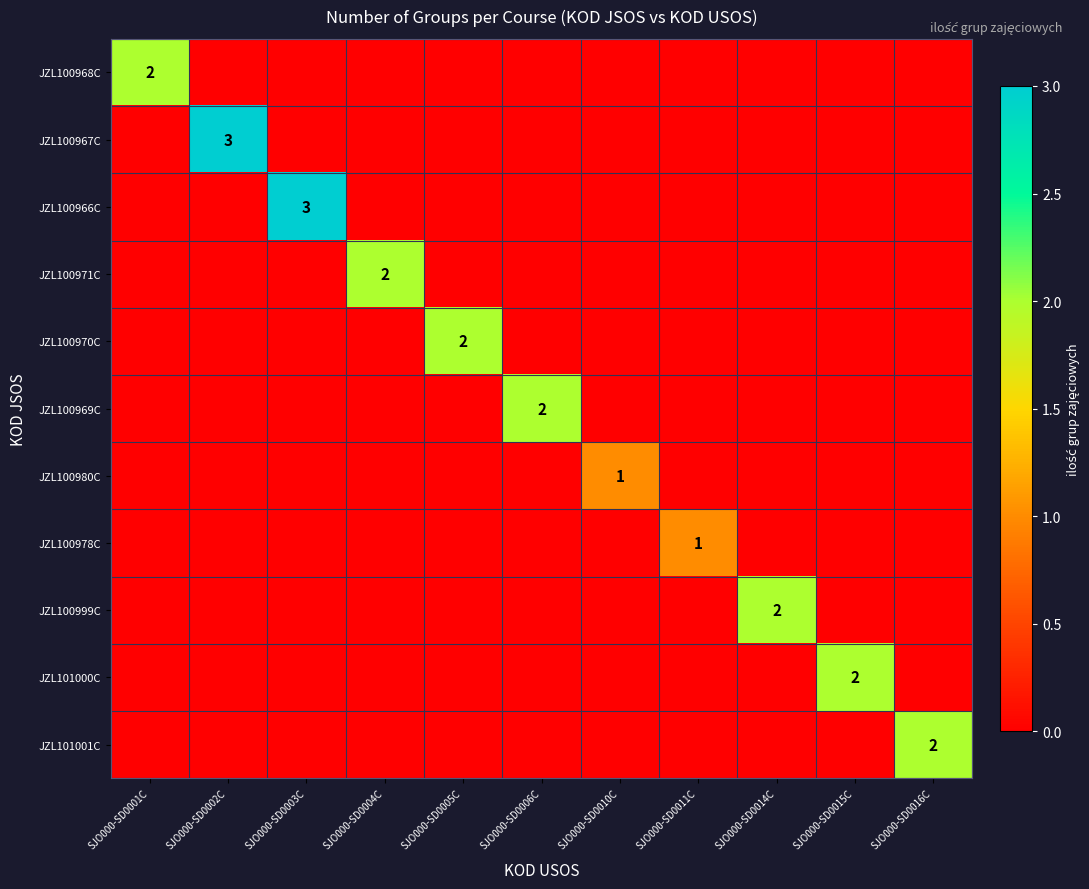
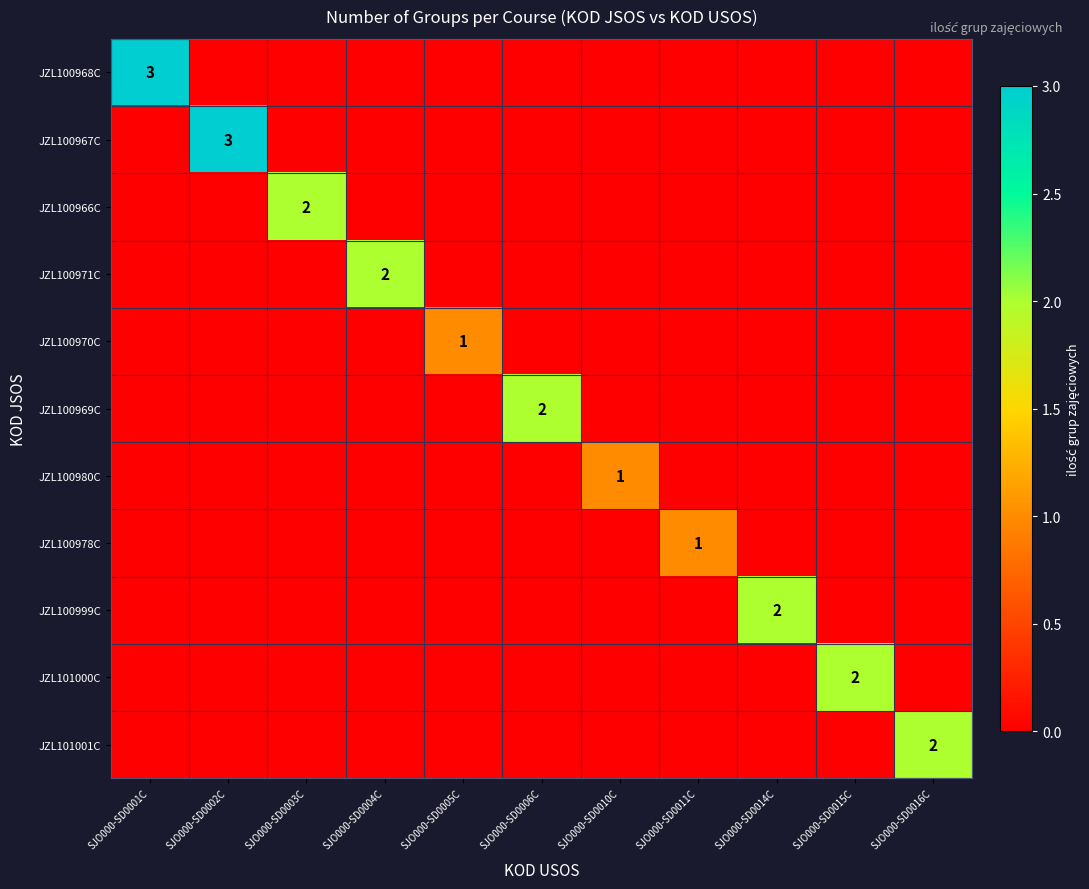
  {
    "JZL100968C": {
-     "SJO000-SD0001C": 2
+     "SJO000-SD0001C": 3
    },
    "JZL100967C": {
      "SJO000-SD0002C": 3
    },
    "JZL100966C": {
-     "SJO000-SD0003C": 3
+     "SJO000-SD0003C": 2
    },
    "JZL100971C": {
      "SJO000-SD0004C": 2
    },
    "JZL100970C": {
-     "SJO000-SD0005C": 2
+     "SJO000-SD0005C": 1
    },
    "JZL100969C": {
      "SJO000-SD0006C": 2
    },
    "JZL100980C": {
      "SJO000-SD0010C": 1
    },
    "JZL100978C": {
      "SJO000-SD0011C": 1
    },
    "JZL100999C": {
      "SJO000-SD0014C": 2
    },
    "JZL101000C": {
      "SJO000-SD0015C": 2
    },
    "JZL101001C": {
      "SJO000-SD0016C": 2
    }
  }
